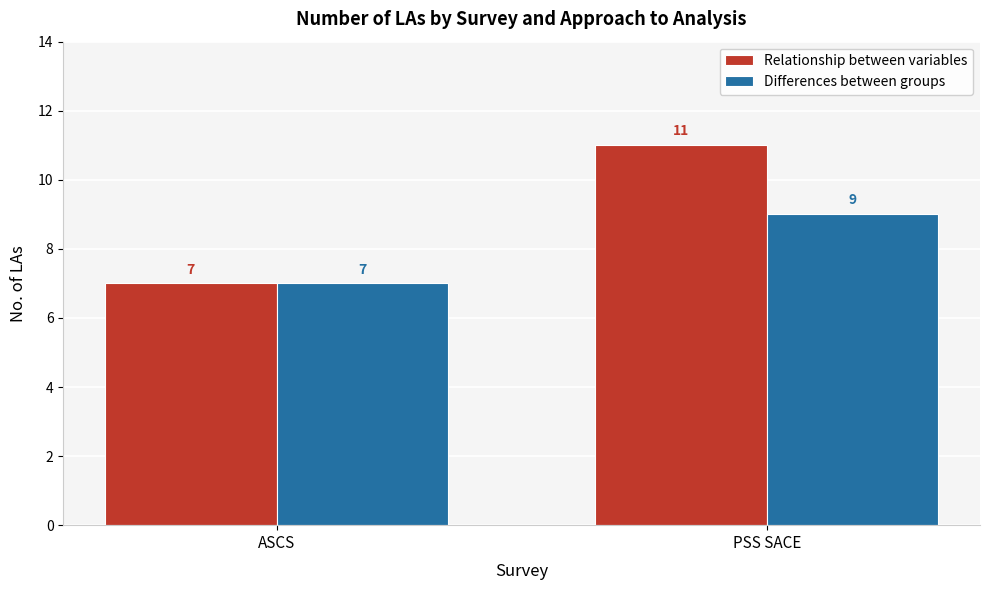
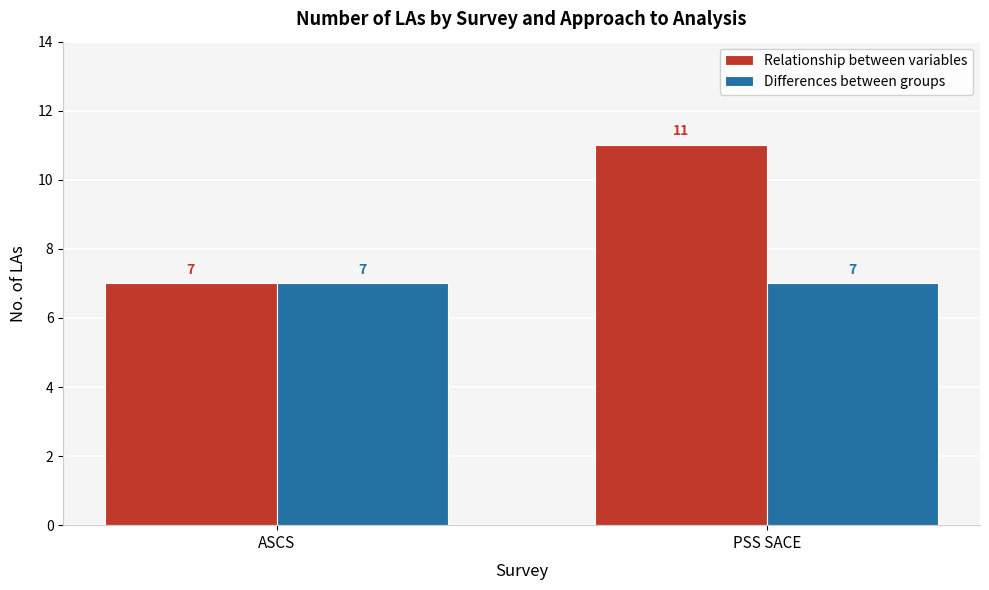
  {
    "Relationship between variables": {
      "ASCS": 7,
      "PSS SACE": 11
    },
    "Differences between groups": {
      "ASCS": 7,
-     "PSS SACE": 9
+     "PSS SACE": 7
    }
  }
